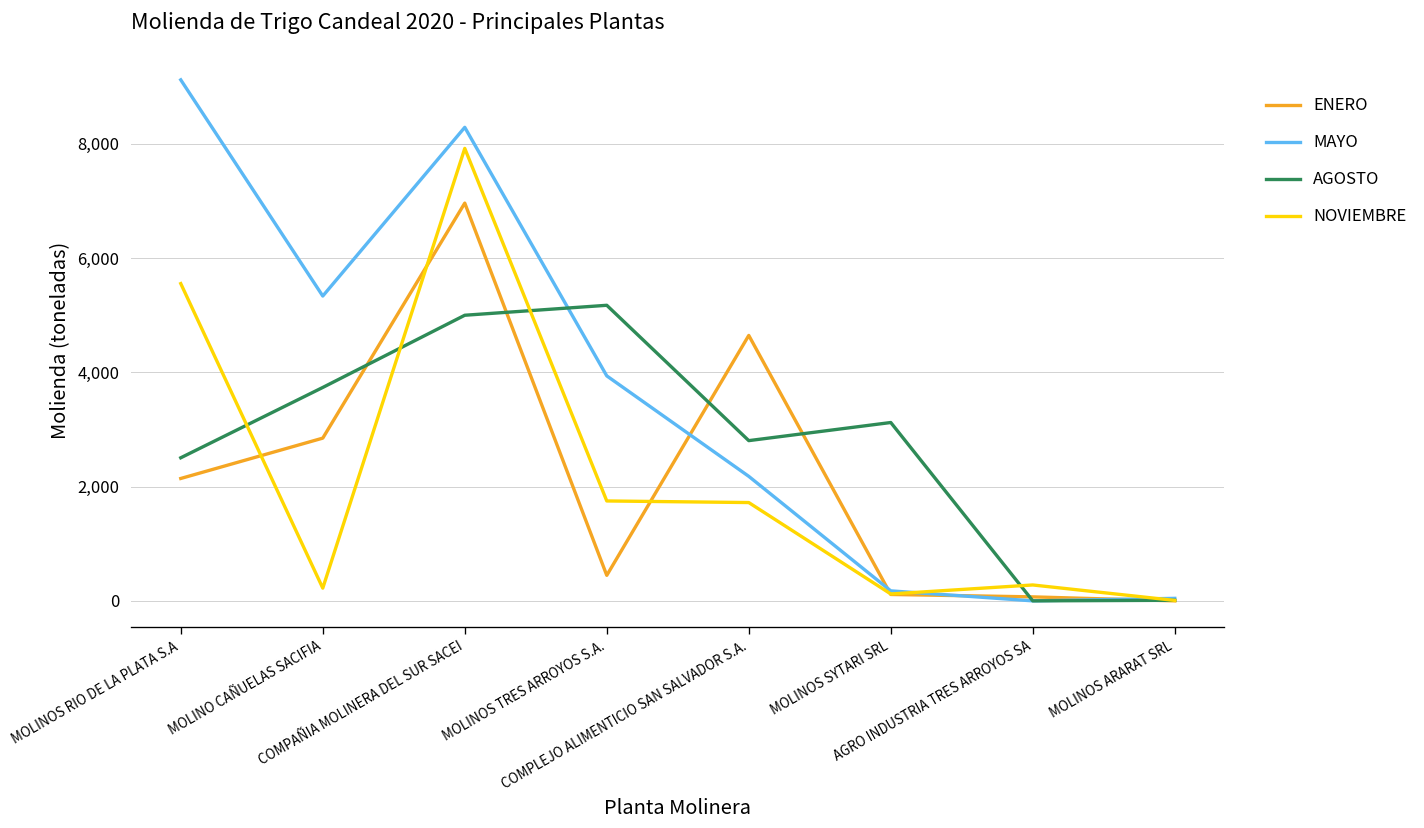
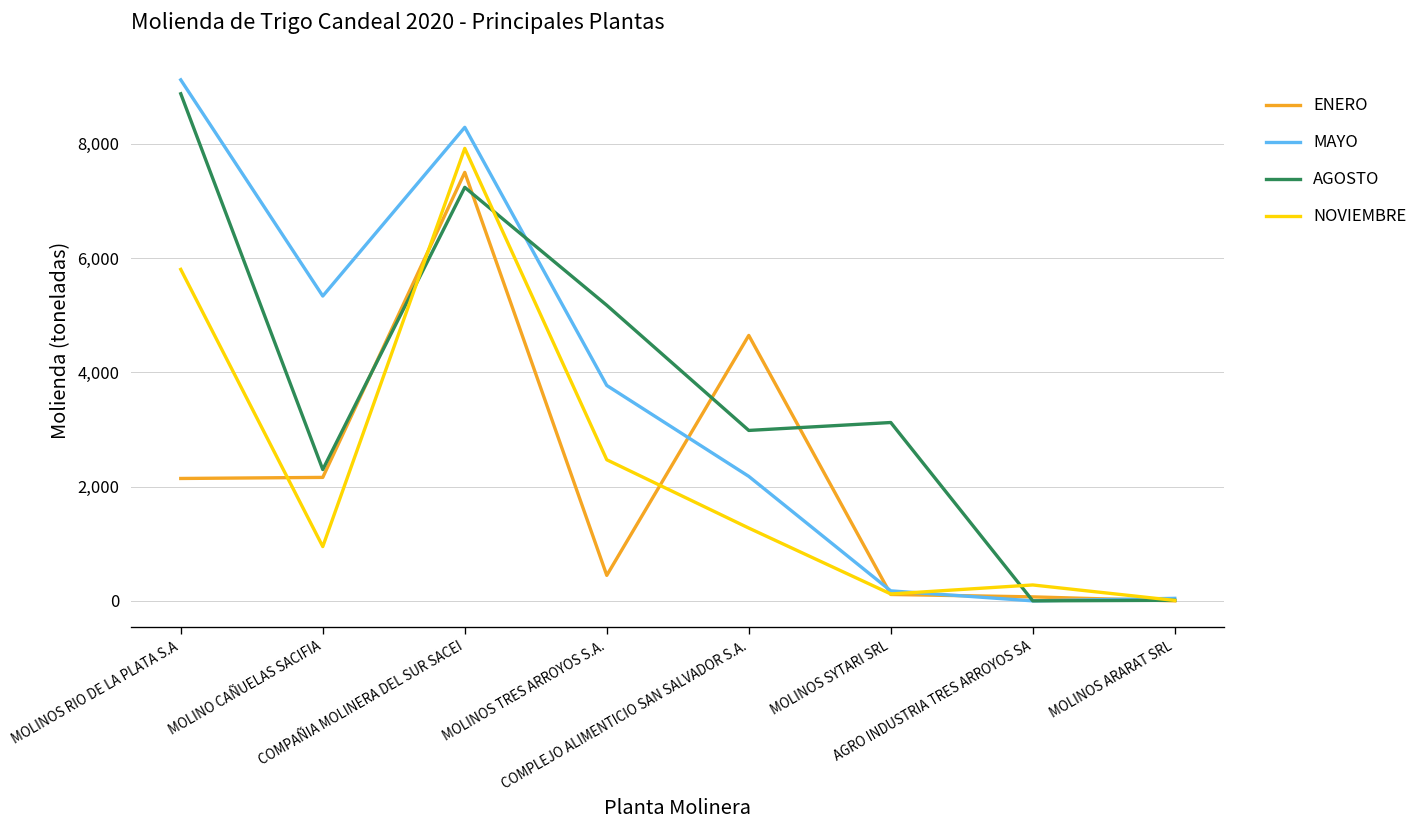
  {
    "ENERO": {
      "MOLINOS RIO DE LA PLATA S.A": "2,100",
-     "MOLINO CAÑUELAS SACIFIA": "2,800",
-     "COMPAÑIA MOLINERA DEL SUR SACEI": "7,000",
+     "MOLINO CAÑUELAS SACIFIA": "2,200",
+     "COMPAÑIA MOLINERA DEL SUR SACEI": "7,500",
      "MOLINOS TRES ARROYOS S.A.": "400",
      "COMPLEJO ALIMENTICIO SAN SALVADOR S.A.": "4,600",
      "AGRO INDUSTRIA TRES ARROYOS SA": "100"
    },
    "MAYO": {
      "MOLINOS RIO DE LA PLATA S.A": "9,100",
      "MOLINO CAÑUELAS SACIFIA": "5,300",
      "COMPAÑIA MOLINERA DEL SUR SACEI": "8,300",
-     "MOLINOS TRES ARROYOS S.A.": "3,900",
+     "MOLINOS TRES ARROYOS S.A.": "3,800",
      "COMPLEJO ALIMENTICIO SAN SALVADOR S.A.": "2,200",
      "MOLINOS SYTARI SRL": "200"
    },
    "AGOSTO": {
-     "MOLINOS RIO DE LA PLATA S.A": "2,500",
-     "MOLINO CAÑUELAS SACIFIA": "3,700",
-     "COMPAÑIA MOLINERA DEL SUR SACEI": "5,000",
+     "MOLINOS RIO DE LA PLATA S.A": "8,900",
+     "MOLINO CAÑUELAS SACIFIA": "2,300",
+     "COMPAÑIA MOLINERA DEL SUR SACEI": "7,200",
      "MOLINOS TRES ARROYOS S.A.": "5,200",
-     "COMPLEJO ALIMENTICIO SAN SALVADOR S.A.": "2,800",
+     "COMPLEJO ALIMENTICIO SAN SALVADOR S.A.": "3,000",
      "MOLINOS SYTARI SRL": "3,100"
    },
    "NOVIEMBRE": {
-     "MOLINOS RIO DE LA PLATA S.A": "5,600",
-     "MOLINO CAÑUELAS SACIFIA": "200",
+     "MOLINOS RIO DE LA PLATA S.A": "5,800",
+     "MOLINO CAÑUELAS SACIFIA": "1,000",
      "COMPAÑIA MOLINERA DEL SUR SACEI": "7,900",
-     "MOLINOS TRES ARROYOS S.A.": "1,700",
-     "COMPLEJO ALIMENTICIO SAN SALVADOR S.A.": "1,700",
+     "MOLINOS TRES ARROYOS S.A.": "2,500",
+     "COMPLEJO ALIMENTICIO SAN SALVADOR S.A.": "1,300",
      "AGRO INDUSTRIA TRES ARROYOS SA": "300"
    }
  }
